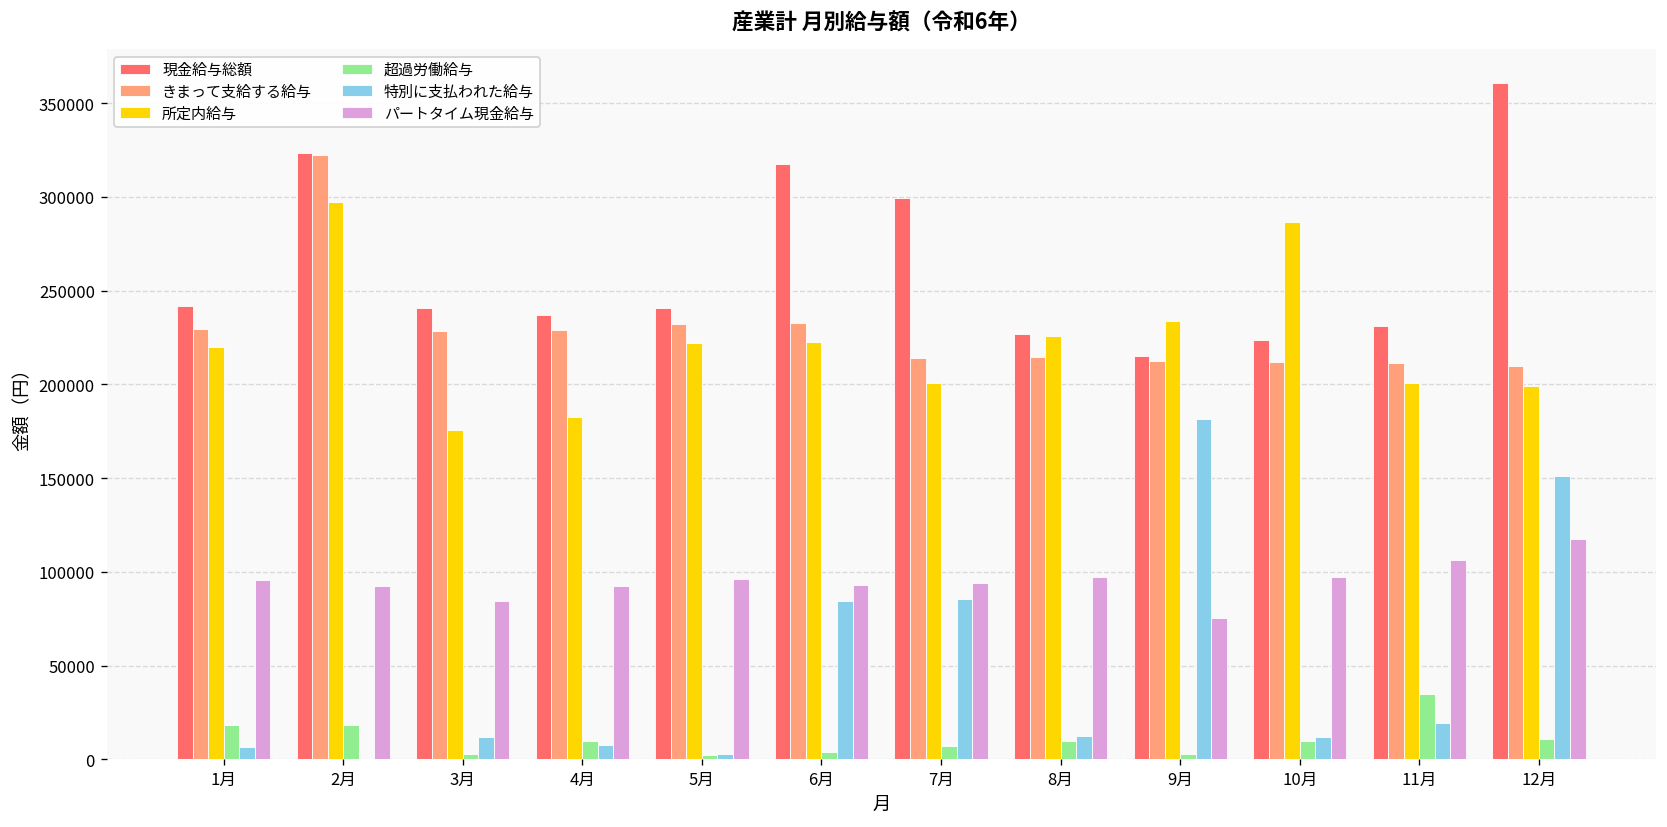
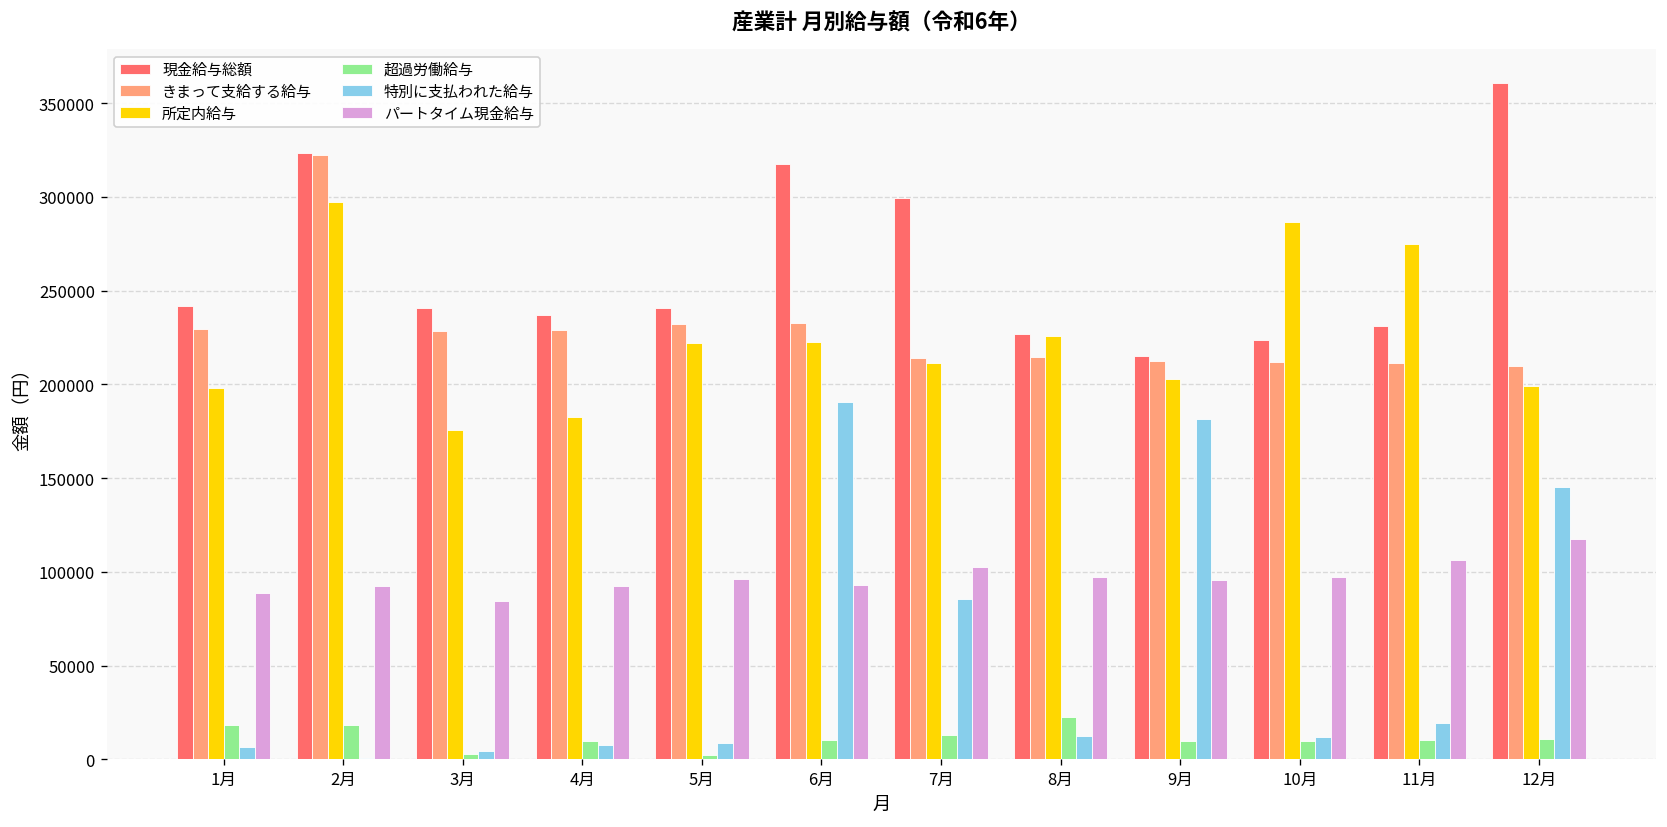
  {
    "所定内給与": {
-     "1月": 220000,
+     "1月": 198000,
      "2月": 297000,
      "3月": 176000,
      "4月": 182000,
      "5月": 222000,
      "6月": 222000,
-     "7月": 201000,
+     "7月": 211000,
      "8月": 226000,
-     "9月": 234000,
+     "9月": 203000,
      "10月": 287000,
-     "11月": 201000,
+     "11月": 275000,
      "12月": 199000
    },
    "超過労働給与": {
      "1月": 18000,
      "2月": 19000,
      "3月": 3000,
      "4月": 10000,
      "5月": 3000,
-     "6月": 4000,
-     "7月": 7000,
-     "8月": 10000,
-     "9月": 3000,
+     "6月": 11000,
+     "7月": 13000,
+     "8月": 23000,
+     "9月": 10000,
      "10月": 10000,
-     "11月": 35000,
+     "11月": 10000,
      "12月": 11000
    },
    "特別に支払われた給与": {
      "1月": 7000,
-     "3月": 12000,
+     "3月": 4000,
      "4月": 8000,
-     "5月": 3000,
-     "6月": 84000,
+     "5月": 9000,
+     "6月": 191000,
      "7月": 86000,
      "8月": 13000,
      "9月": 181000,
      "10月": 12000,
      "11月": 20000,
-     "12月": 151000
+     "12月": 145000
    },
    "パートタイム現金給与": {
-     "1月": 96000,
+     "1月": 89000,
      "2月": 92000,
      "3月": 84000,
      "4月": 92000,
      "5月": 96000,
      "6月": 93000,
-     "7月": 94000,
+     "7月": 103000,
      "8月": 97000,
-     "9月": 76000,
+     "9月": 96000,
      "10月": 97000,
      "11月": 107000,
      "12月": 117000
    }
  }
